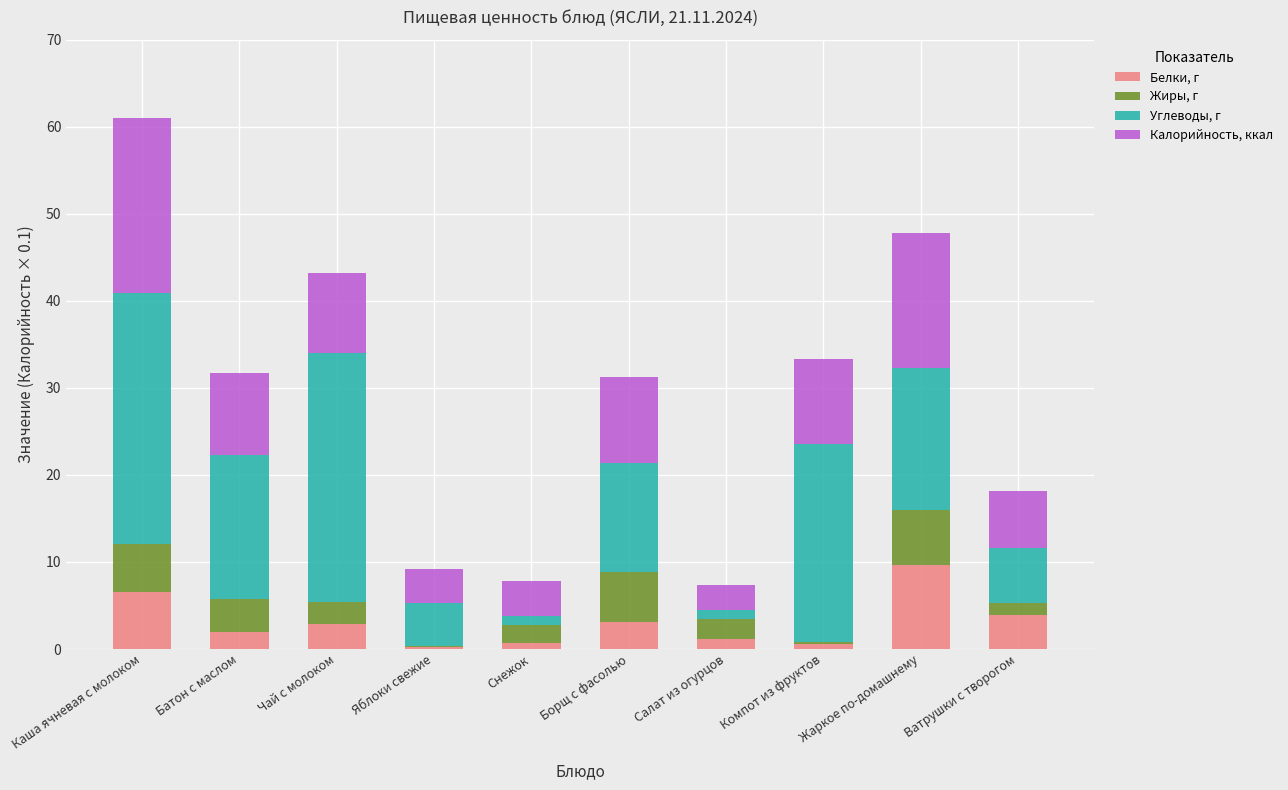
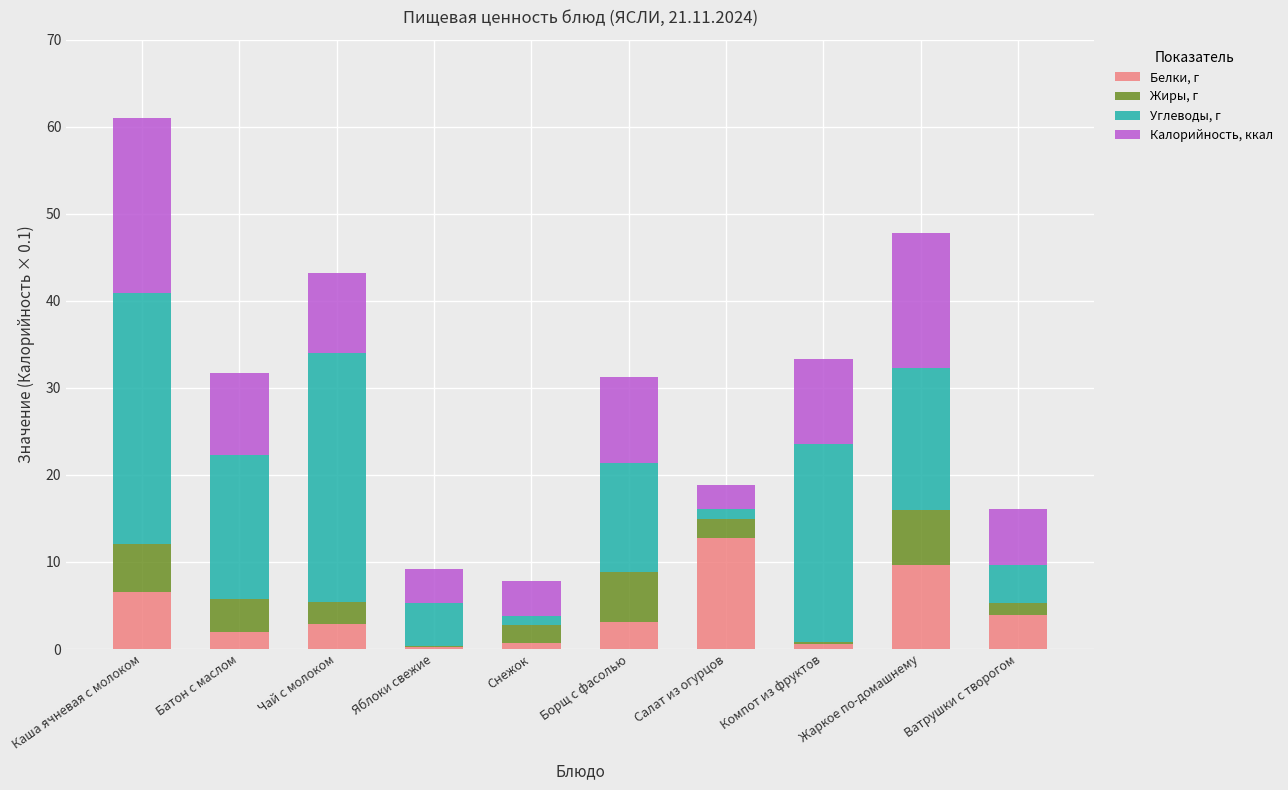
  {
    "Белки, г": {
      "Каша ячневая с молоком": 7,
      "Батон с маслом": 2,
      "Чай с молоком": 3,
      "Снежок": 1,
      "Борщ с фасолью": 3,
-     "Салат из огурцов": 1,
+     "Салат из огурцов": 13,
      "Компот из фруктов": 1,
      "Жаркое по-домашнему": 10,
      "Ватрушки с творогом": 4
    },
    "Жиры, г": {
      "Каша ячневая с молоком": 5,
      "Батон с маслом": 4,
      "Чай с молоком": 2,
      "Снежок": 2,
      "Борщ с фасолью": 6,
      "Салат из огурцов": 2,
      "Жаркое по-домашнему": 6,
      "Ватрушки с творогом": 1
    },
    "Углеводы, г": {
      "Каша ячневая с молоком": 29,
      "Батон с маслом": 17,
      "Чай с молоком": 29,
      "Яблоки свежие": 5,
      "Снежок": 1,
      "Борщ с фасолью": 13,
      "Салат из огурцов": 1,
      "Компот из фруктов": 23,
      "Жаркое по-домашнему": 16,
-     "Ватрушки с творогом": 6
+     "Ватрушки с творогом": 4
    },
    "Калорийность, ккал": {
      "Каша ячневая с молоком": 20,
      "Батон с маслом": 9,
      "Чай с молоком": 9,
      "Яблоки свежие": 4,
      "Снежок": 4,
      "Борщ с фасолью": 10,
      "Салат из огурцов": 3,
      "Компот из фруктов": 10,
      "Жаркое по-домашнему": 15,
      "Ватрушки с творогом": 6
    }
  }
